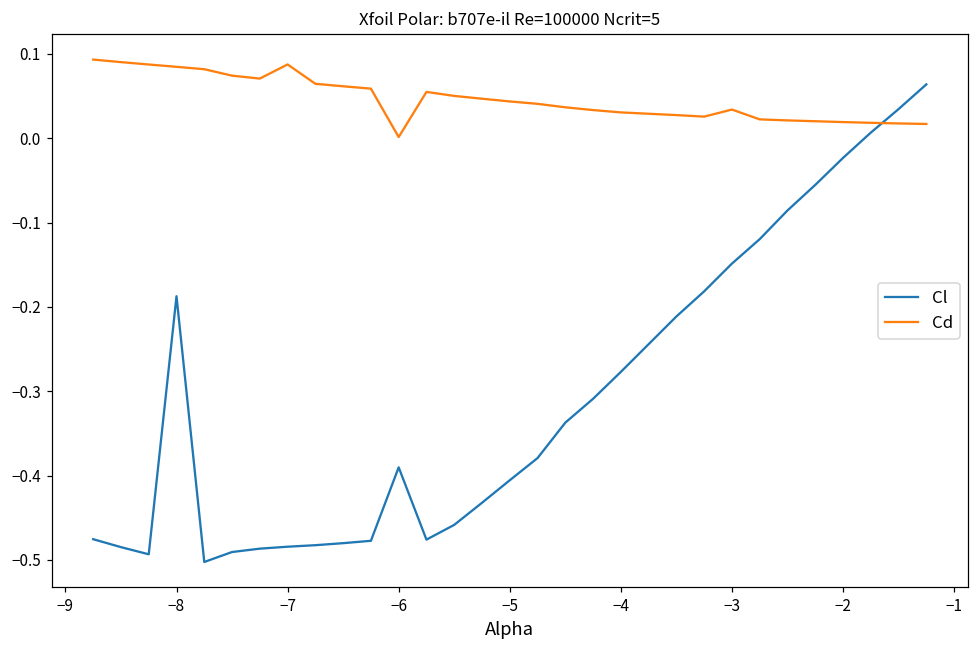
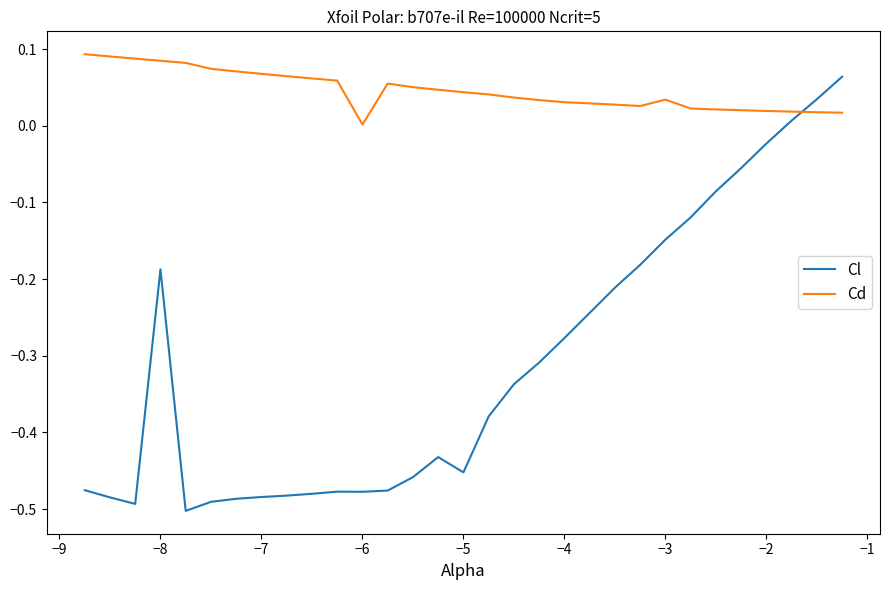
  {
    "Cl": {
      "−8": -0.19,
      "−7": -0.48,
-     "−6": -0.39,
-     "−5": -0.41,
+     "−6": -0.48,
+     "−5": -0.45,
      "−4": -0.28,
      "−3": -0.15,
      "−2": -0.02
    },
    "Cd": {
      "−8": 0.08,
-     "−7": 0.09,
+     "−7": 0.07,
      "−6": 0.00,
      "−5": 0.04,
      "−4": 0.03,
      "−3": 0.03,
      "−2": 0.02
    }
  }
